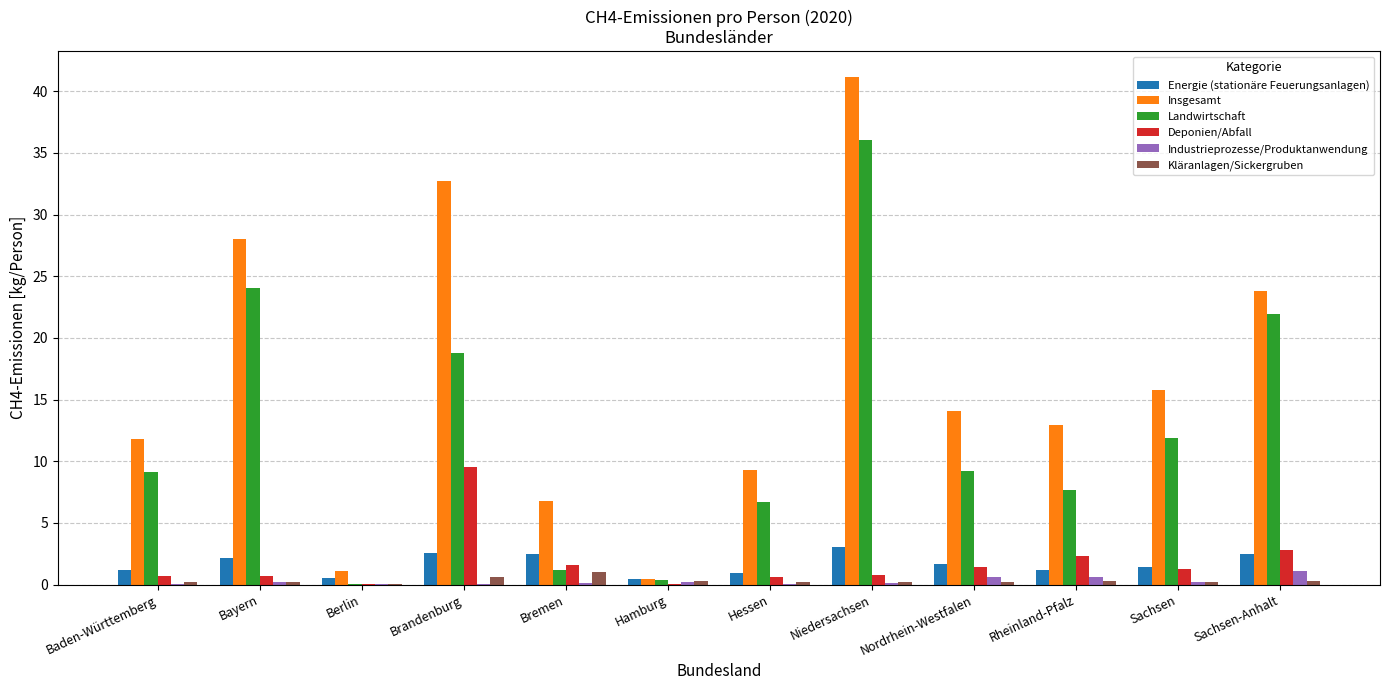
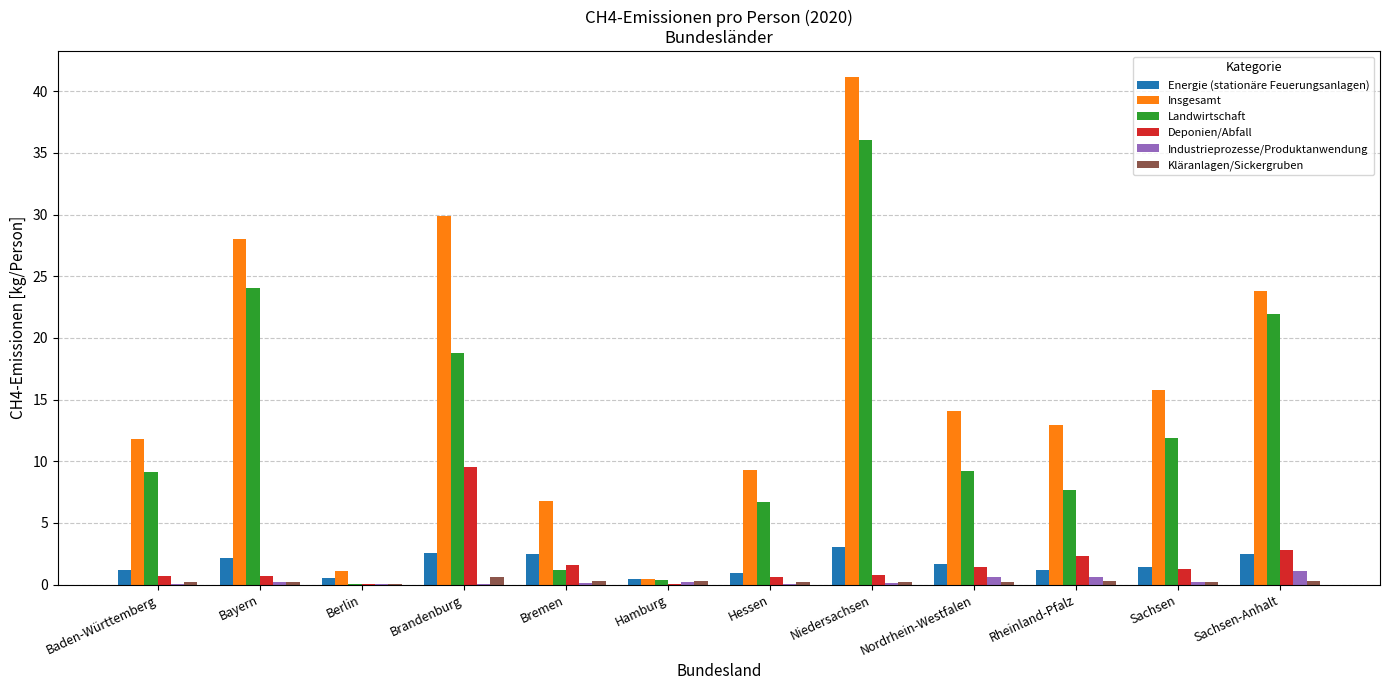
  {
    "Energie (stationäre Feuerungsanlagen)": {
      "Baden-Württemberg": 1.2,
      "Bayern": 2.2,
      "Berlin": 0.5,
      "Brandenburg": 2.6,
      "Bremen": 2.5,
      "Hamburg": 0.4,
      "Hessen": 1.0,
      "Niedersachsen": 3.0,
      "Nordrhein-Westfalen": 1.6,
      "Rheinland-Pfalz": 1.2,
      "Sachsen": 1.4,
      "Sachsen-Anhalt": 2.5
    },
    "Insgesamt": {
      "Baden-Württemberg": 11.8,
      "Bayern": 28.0,
      "Berlin": 1.1,
-     "Brandenburg": 32.7,
+     "Brandenburg": 29.9,
      "Bremen": 6.8,
      "Hamburg": 0.4,
      "Hessen": 9.3,
      "Niedersachsen": 41.2,
      "Nordrhein-Westfalen": 14.0,
      "Rheinland-Pfalz": 12.9,
      "Sachsen": 15.8,
      "Sachsen-Anhalt": 23.8
    },
    "Landwirtschaft": {
      "Baden-Württemberg": 9.1,
      "Bayern": 24.0,
      "Brandenburg": 18.8,
      "Bremen": 1.2,
      "Hamburg": 0.4,
      "Hessen": 6.7,
      "Niedersachsen": 36.0,
      "Nordrhein-Westfalen": 9.2,
      "Rheinland-Pfalz": 7.7,
      "Sachsen": 11.9,
      "Sachsen-Anhalt": 22.0
    },
    "Deponien/Abfall": {
      "Baden-Württemberg": 0.7,
      "Bayern": 0.7,
      "Brandenburg": 9.6,
      "Bremen": 1.6,
      "Hessen": 0.6,
      "Niedersachsen": 0.8,
      "Nordrhein-Westfalen": 1.5,
      "Rheinland-Pfalz": 2.3,
      "Sachsen": 1.2,
      "Sachsen-Anhalt": 2.8
    },
    "Industrieprozesse/Produktanwendung": {
      "Bayern": 0.2,
      "Nordrhein-Westfalen": 0.6,
      "Rheinland-Pfalz": 0.6,
      "Sachsen": 0.2,
      "Sachsen-Anhalt": 1.1
    },
    "Kläranlagen/Sickergruben": {
      "Baden-Württemberg": 0.2,
      "Bayern": 0.2,
      "Brandenburg": 0.6,
-     "Bremen": 1.0,
+     "Bremen": 0.3,
      "Hamburg": 0.3,
      "Hessen": 0.2,
      "Niedersachsen": 0.2,
      "Nordrhein-Westfalen": 0.2,
      "Rheinland-Pfalz": 0.3,
      "Sachsen-Anhalt": 0.3
    }
  }
